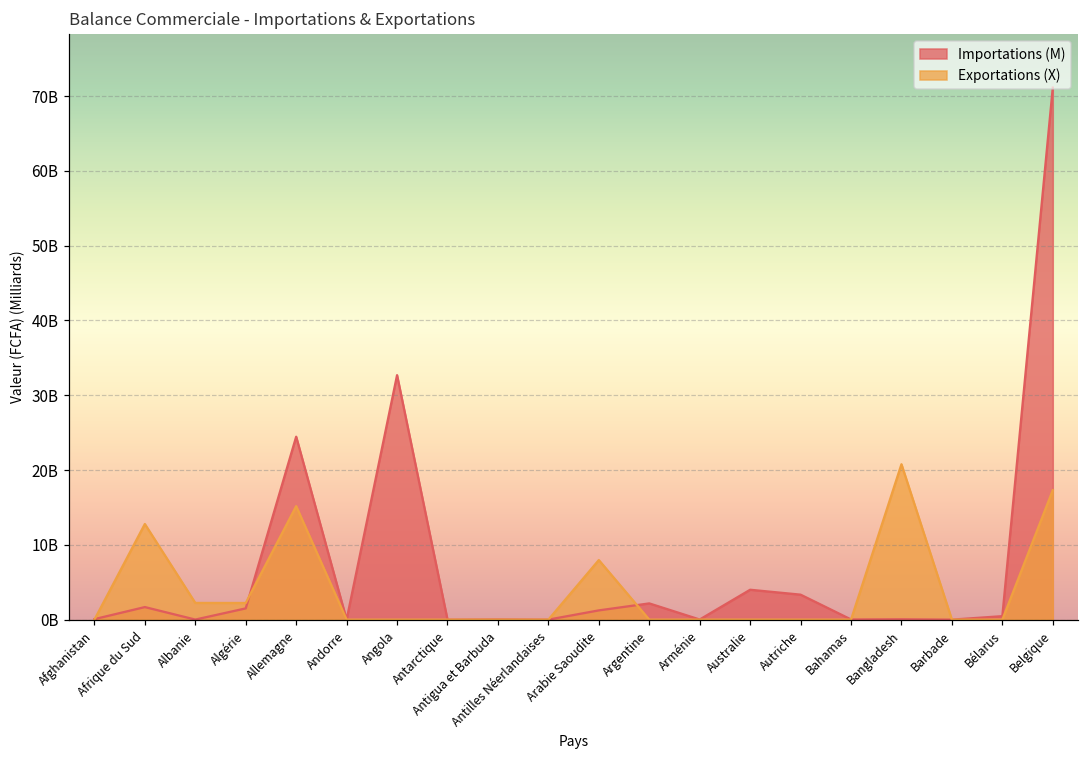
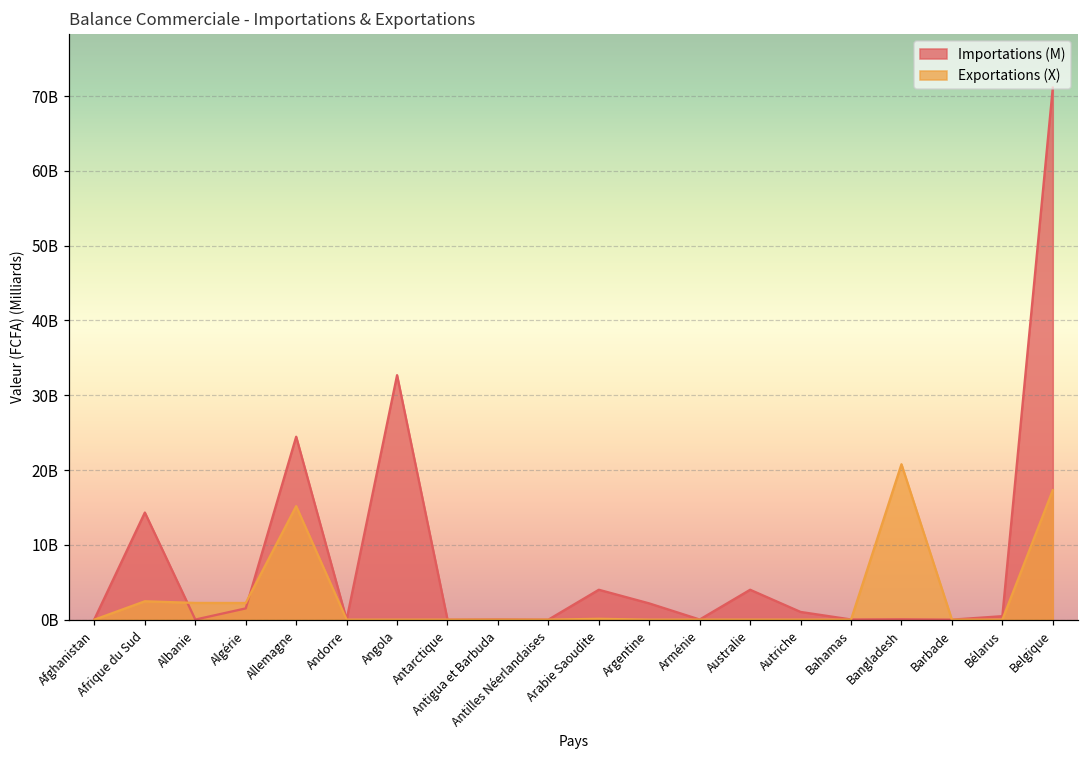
  {
    "Importations (M)": {
-     "Afrique du Sud": 2000000000,
+     "Afrique du Sud": 14000000000,
      "Albanie": 0,
      "Algérie": 2000000000,
      "Allemagne": 24000000000,
      "Angola": 33000000000,
-     "Arabie Saoudite": 1000000000,
+     "Arabie Saoudite": 4000000000,
      "Argentine": 2000000000,
      "Australie": 4000000000,
-     "Autriche": 3000000000,
+     "Autriche": 1000000000,
      "Bangladesh": 0,
      "Bélarus": 0
    },
    "Exportations (X)": {
-     "Afrique du Sud": 13000000000,
+     "Afrique du Sud": 2000000000,
      "Albanie": 2000000000,
      "Algérie": 2000000000,
      "Allemagne": 15000000000,
      "Angola": 0,
-     "Arabie Saoudite": 8000000000,
+     "Arabie Saoudite": 0,
      "Argentine": 0,
      "Australie": 0,
      "Autriche": 0,
      "Bangladesh": 21000000000,
      "Bélarus": 0,
      "Belgique": 17000000000
    }
  }
